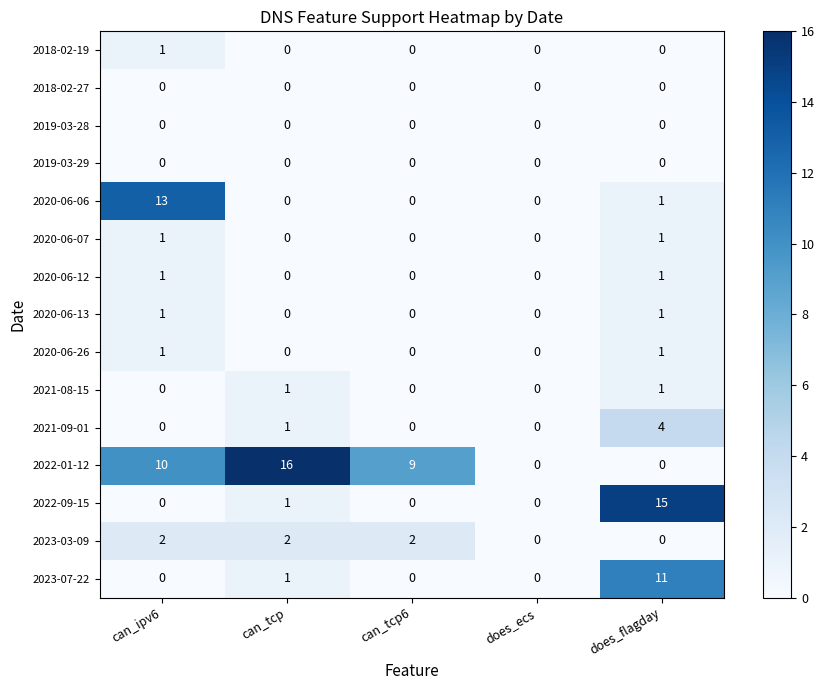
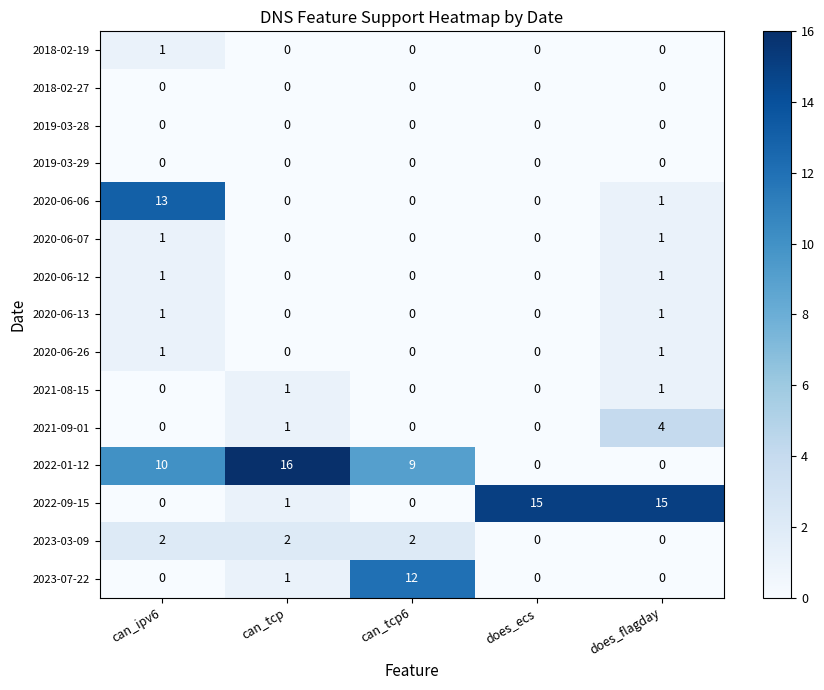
  {
    "2018-02-19": {
      "can_ipv6": 1,
      "can_tcp": 0,
      "can_tcp6": 0,
      "does_ecs": 0,
      "does_flagday": 0
    },
    "2018-02-27": {
      "can_ipv6": 0,
      "can_tcp": 0,
      "can_tcp6": 0,
      "does_ecs": 0,
      "does_flagday": 0
    },
    "2019-03-28": {
      "can_ipv6": 0,
      "can_tcp": 0,
      "can_tcp6": 0,
      "does_ecs": 0,
      "does_flagday": 0
    },
    "2019-03-29": {
      "can_ipv6": 0,
      "can_tcp": 0,
      "can_tcp6": 0,
      "does_ecs": 0,
      "does_flagday": 0
    },
    "2020-06-06": {
      "can_ipv6": 13,
      "can_tcp": 0,
      "can_tcp6": 0,
      "does_ecs": 0,
      "does_flagday": 1
    },
    "2020-06-07": {
      "can_ipv6": 1,
      "can_tcp": 0,
      "can_tcp6": 0,
      "does_ecs": 0,
      "does_flagday": 1
    },
    "2020-06-12": {
      "can_ipv6": 1,
      "can_tcp": 0,
      "can_tcp6": 0,
      "does_ecs": 0,
      "does_flagday": 1
    },
    "2020-06-13": {
      "can_ipv6": 1,
      "can_tcp": 0,
      "can_tcp6": 0,
      "does_ecs": 0,
      "does_flagday": 1
    },
    "2020-06-26": {
      "can_ipv6": 1,
      "can_tcp": 0,
      "can_tcp6": 0,
      "does_ecs": 0,
      "does_flagday": 1
    },
    "2021-08-15": {
      "can_ipv6": 0,
      "can_tcp": 1,
      "can_tcp6": 0,
      "does_ecs": 0,
      "does_flagday": 1
    },
    "2021-09-01": {
      "can_ipv6": 0,
      "can_tcp": 1,
      "can_tcp6": 0,
      "does_ecs": 0,
      "does_flagday": 4
    },
    "2022-01-12": {
      "can_ipv6": 10,
      "can_tcp": 16,
      "can_tcp6": 9,
      "does_ecs": 0,
      "does_flagday": 0
    },
    "2022-09-15": {
      "can_ipv6": 0,
      "can_tcp": 1,
      "can_tcp6": 0,
-     "does_ecs": 0,
+     "does_ecs": 15,
      "does_flagday": 15
    },
    "2023-03-09": {
      "can_ipv6": 2,
      "can_tcp": 2,
      "can_tcp6": 2,
      "does_ecs": 0,
      "does_flagday": 0
    },
    "2023-07-22": {
      "can_ipv6": 0,
      "can_tcp": 1,
-     "can_tcp6": 0,
+     "can_tcp6": 12,
      "does_ecs": 0,
-     "does_flagday": 11
+     "does_flagday": 0
    }
  }
